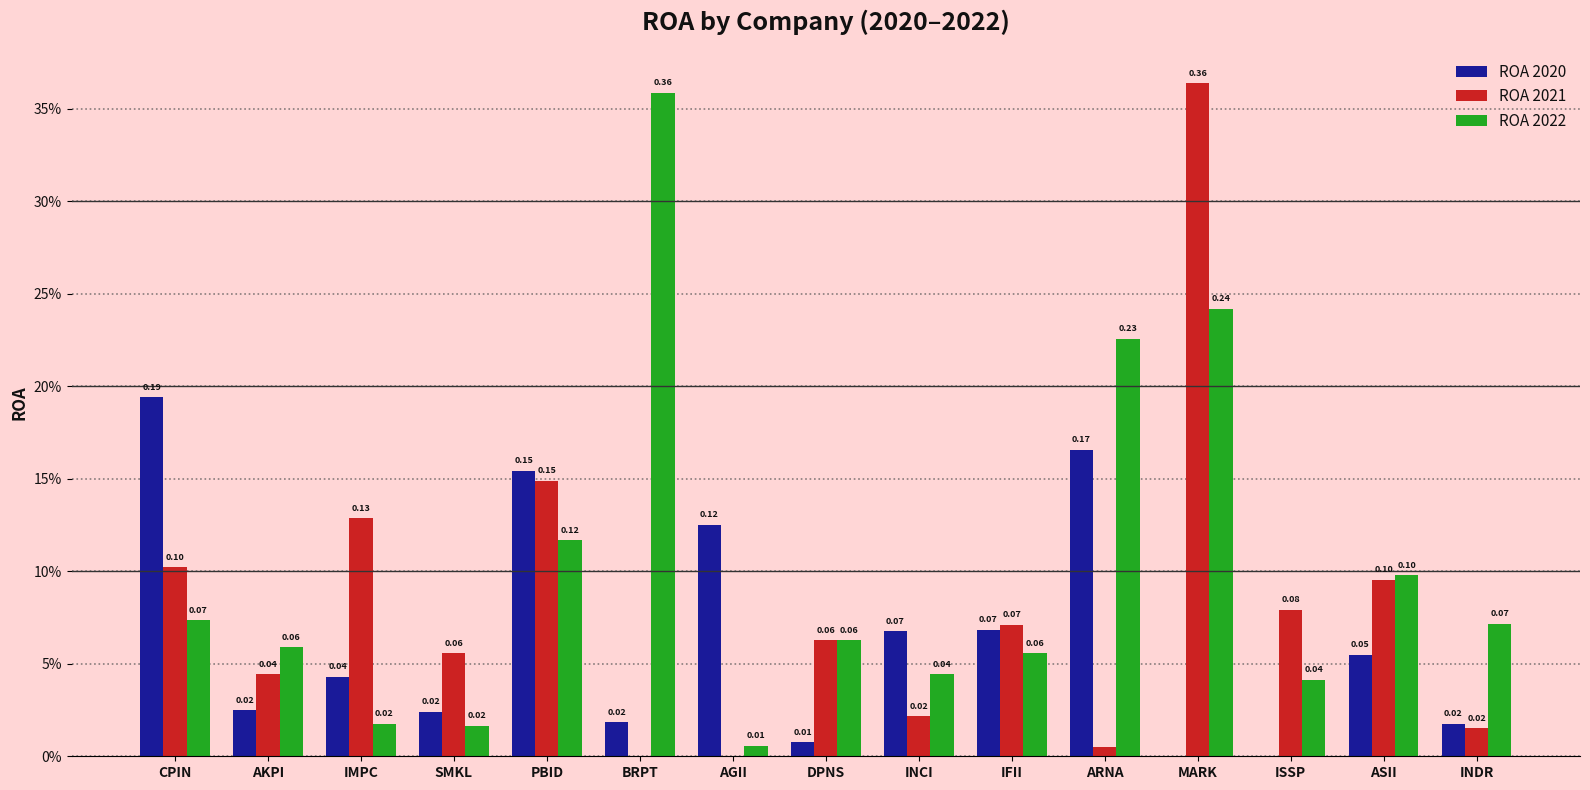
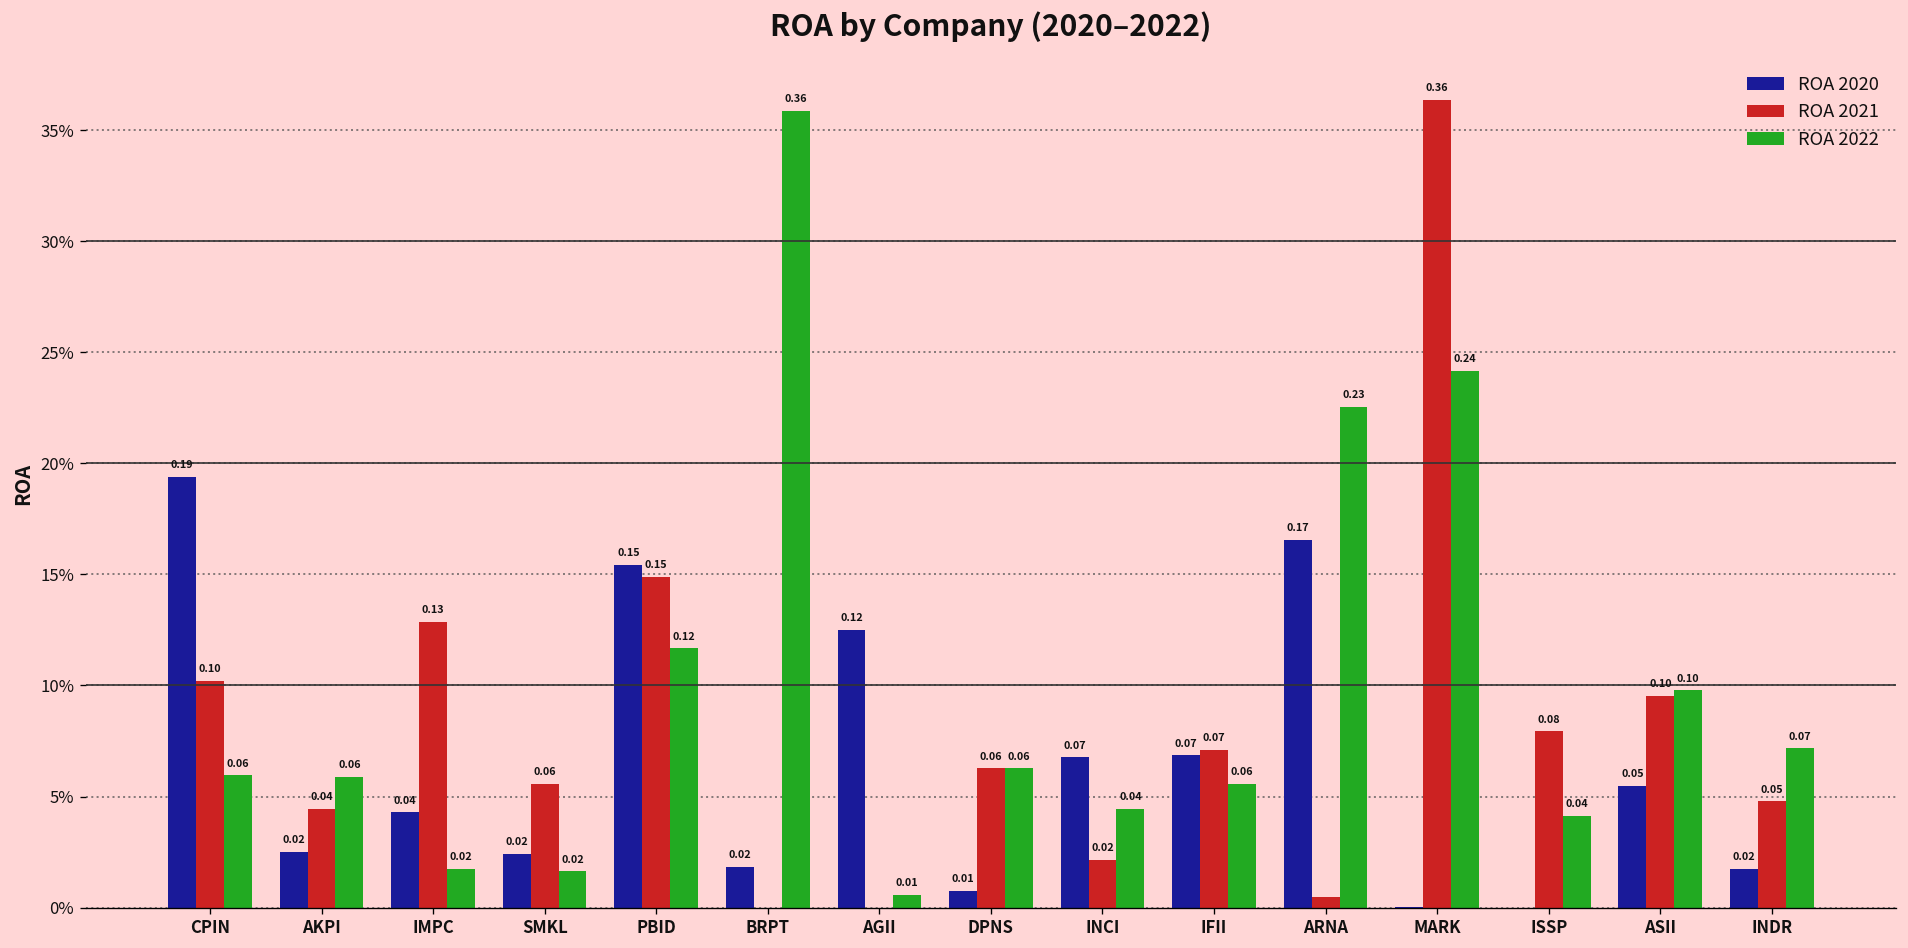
  {
    "ROA 2020": {
      "CPIN": 0.19,
      "AKPI": 0.02,
      "IMPC": 0.04,
      "SMKL": 0.02,
      "PBID": 0.15,
      "BRPT": 0.02,
      "AGII": 0.12,
      "DPNS": 0.01,
      "INCI": 0.07,
      "IFII": 0.07,
      "ARNA": 0.17,
      "ASII": 0.05,
      "INDR": 0.02
    },
    "ROA 2021": {
      "CPIN": 0.10,
      "AKPI": 0.04,
      "IMPC": 0.13,
      "SMKL": 0.06,
      "PBID": 0.15,
      "DPNS": 0.06,
      "INCI": 0.02,
      "IFII": 0.07,
      "MARK": 0.36,
      "ISSP": 0.08,
      "ASII": 0.10,
-     "INDR": 0.02
+     "INDR": 0.05
    },
    "ROA 2022": {
-     "CPIN": 0.07,
+     "CPIN": 0.06,
      "AKPI": 0.06,
      "IMPC": 0.02,
      "SMKL": 0.02,
      "PBID": 0.12,
      "BRPT": 0.36,
      "AGII": 0.01,
      "DPNS": 0.06,
      "INCI": 0.04,
      "IFII": 0.06,
      "ARNA": 0.23,
      "MARK": 0.24,
      "ISSP": 0.04,
      "ASII": 0.10,
      "INDR": 0.07
    }
  }
